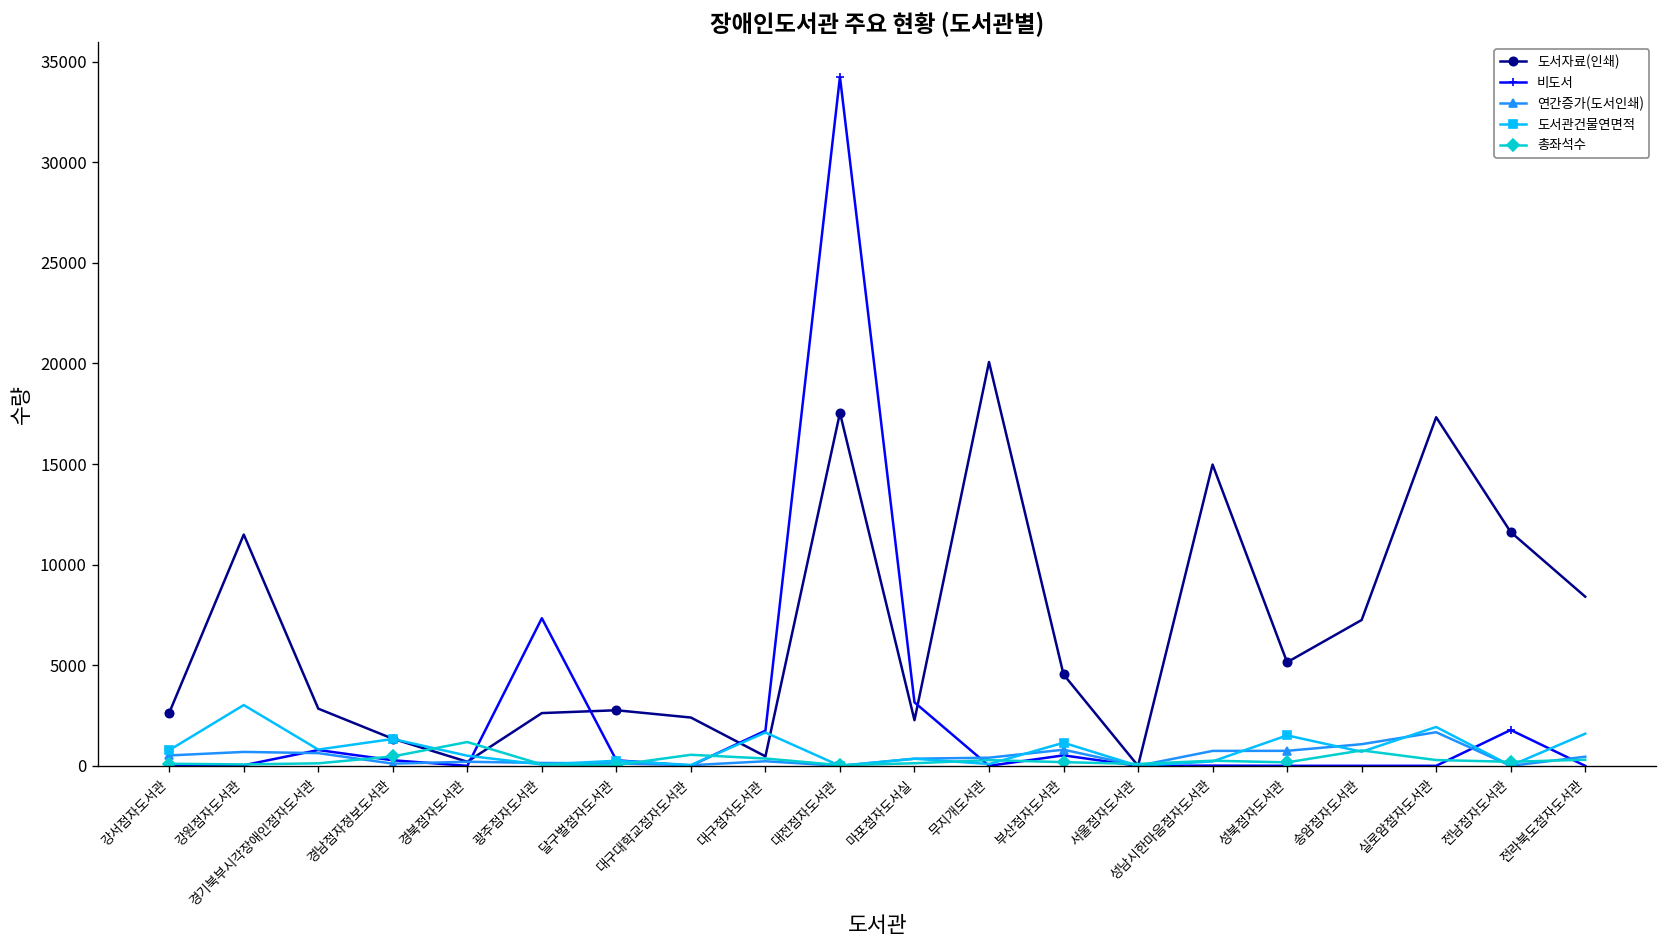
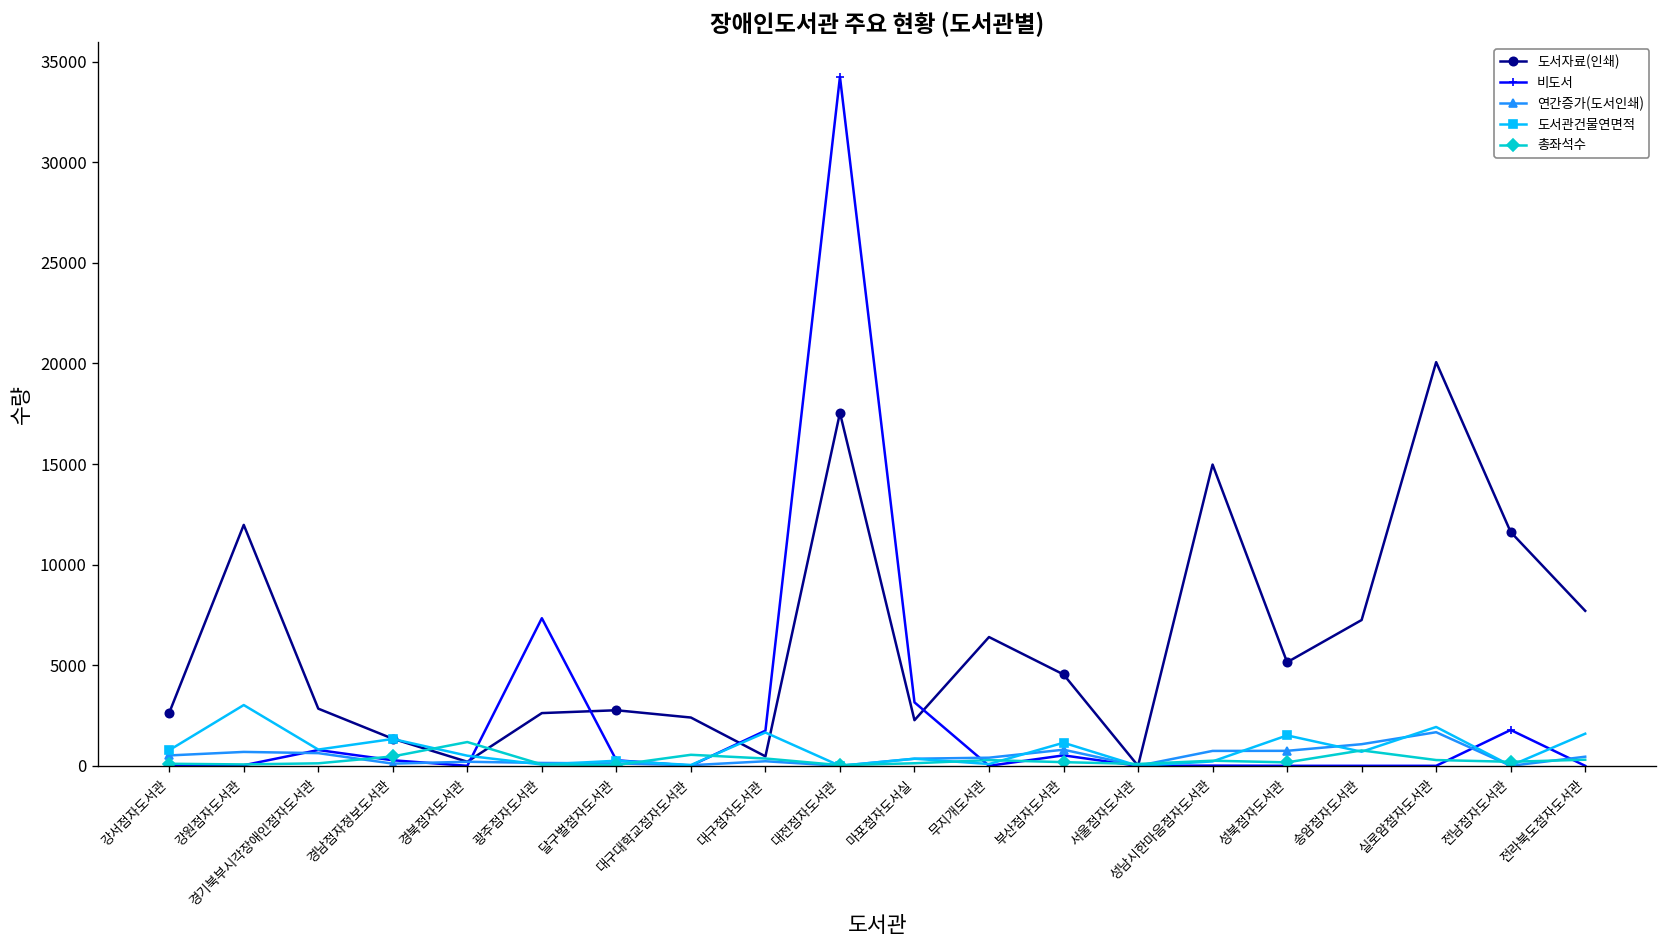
  {
    "도서자료(인쇄)": {
      "강서점자도서관": 2600,
-     "강원점자도서관": 11500,
+     "강원점자도서관": 12000,
      "경기북부시각장애인점자도서관": 2800,
      "광주점자도서관": 2600,
      "달구벌점자도서관": 2800,
      "대구대학교점자도서관": 2400,
      "대전점자도서관": 17500,
      "마포점자도서실": 2300,
-     "무지개도서관": 20100,
+     "무지개도서관": 6400,
      "부산점자도서관": 4500,
      "성남시한마음점자도서관": 15000,
      "성북점자도서관": 5100,
      "송암점자도서관": 7200,
-     "실로암점자도서관": 17300,
+     "실로암점자도서관": 20100,
      "전남점자도서관": 11600,
-     "전라북도점자도서관": 8400
+     "전라북도점자도서관": 7700
    },
    "비도서": {
      "경남점자정보도서관": 300,
      "경북점자도서관": 0,
      "광주점자도서관": 7300,
      "대전점자도서관": 34200,
      "마포점자도서실": 3200,
      "부산점자도서관": 500,
      "성남시한마음점자도서관": 0,
      "성북점자도서관": 0,
      "송암점자도서관": 0,
      "실로암점자도서관": 0,
      "전남점자도서관": 1800,
      "전라북도점자도서관": 0
    }
  }
